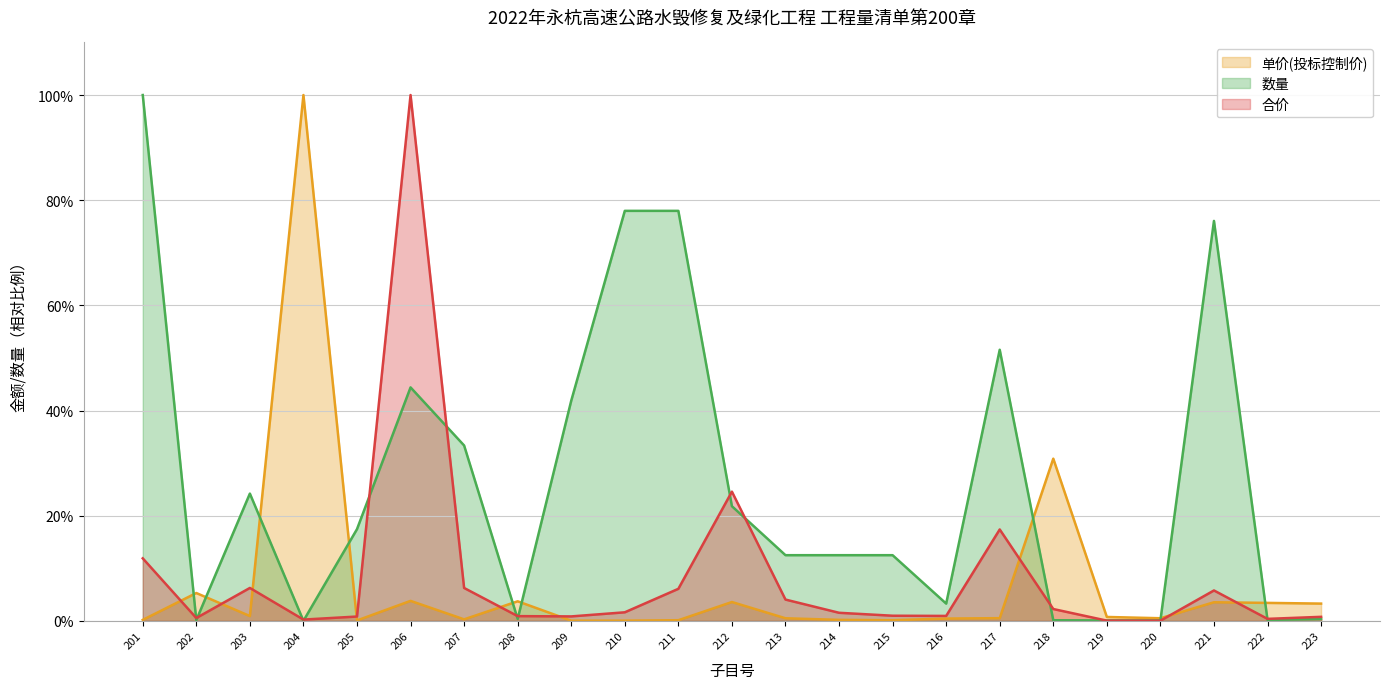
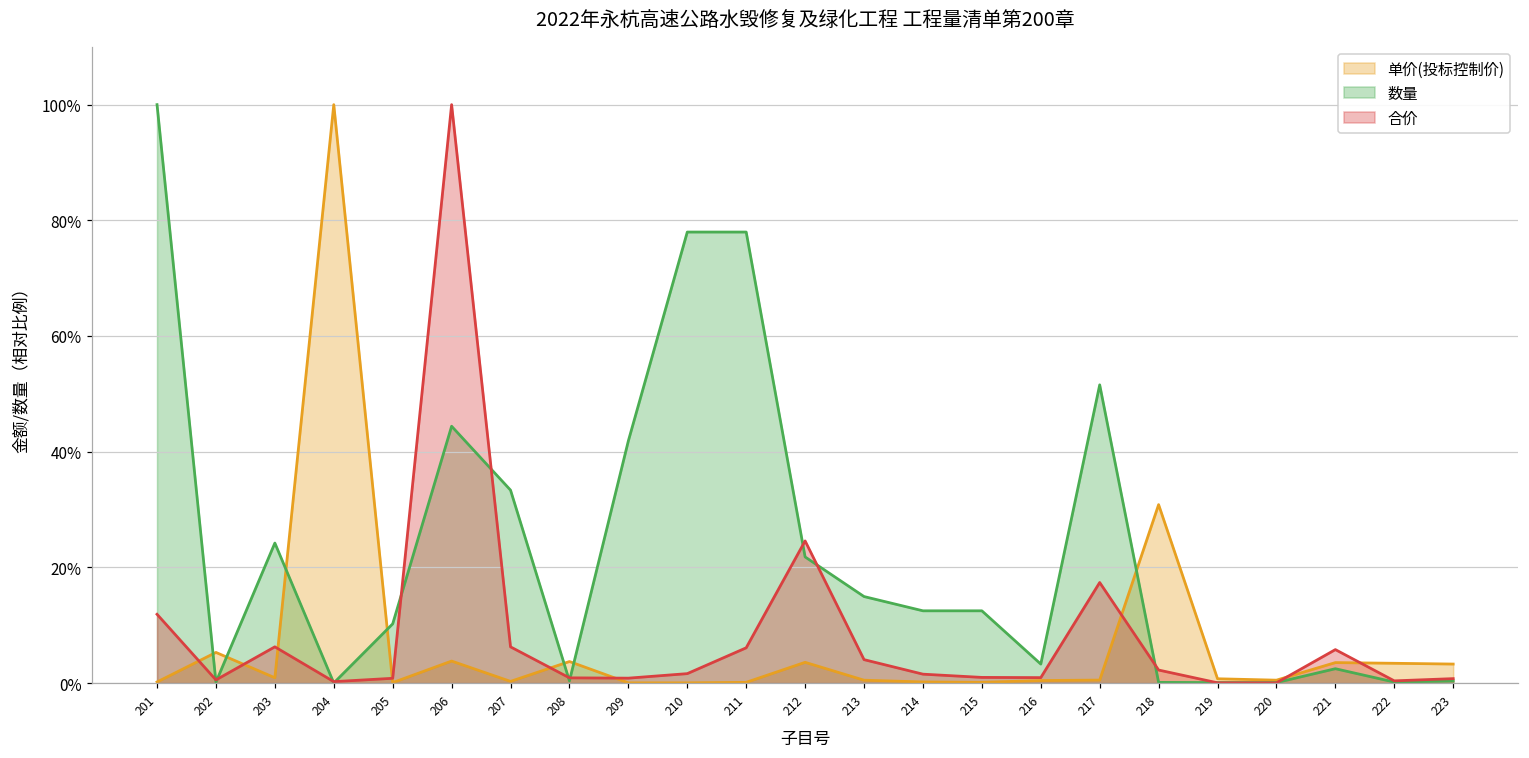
  {
    "数量": {
      "201": "100%",
      "203": "24%",
-     "205": "17%",
+     "205": "10%",
      "206": "44%",
      "207": "33%",
      "208": "0%",
      "209": "42%",
      "210": "78%",
      "211": "78%",
      "212": "22%",
-     "213": "12%",
+     "213": "15%",
      "214": "12%",
      "215": "12%",
      "216": "3%",
      "217": "52%",
      "218": "0%",
-     "221": "76%"
+     "221": "2%"
    }
  }
